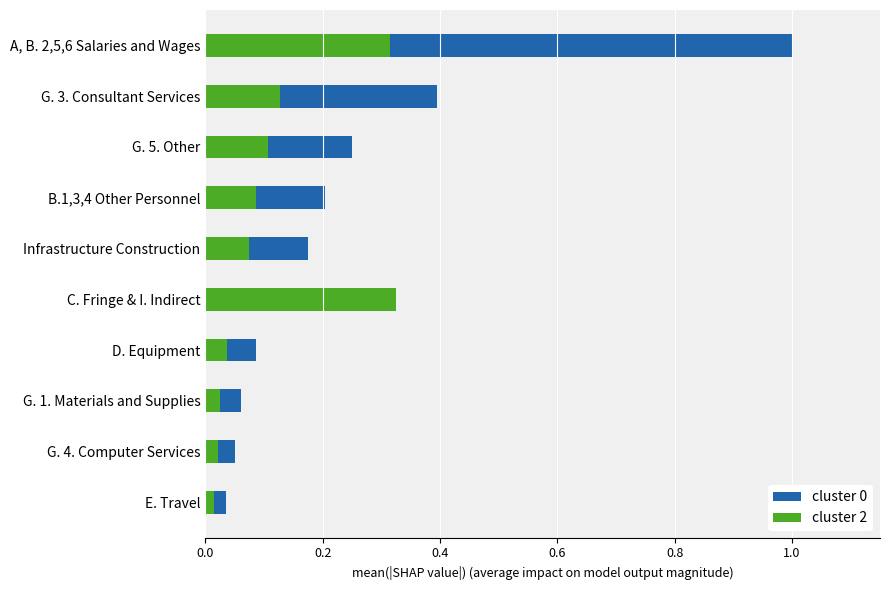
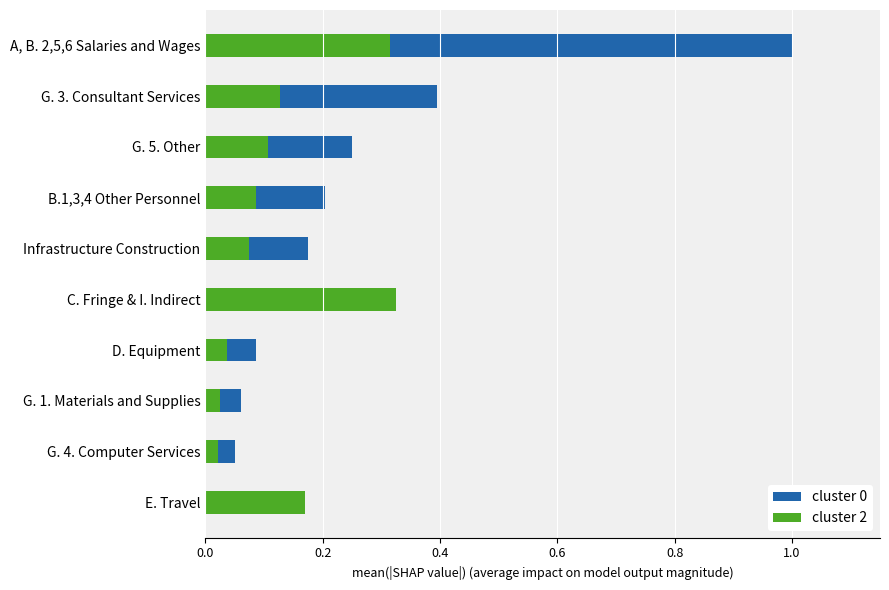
  {
    "cluster 0": {
      "A, B. 2,5,6 Salaries and Wages": 1.00,
      "G. 3. Consultant Services": 0.39,
      "G. 5. Other": 0.25,
      "B.1,3,4 Other Personnel": 0.20,
      "Infrastructure Construction": 0.17,
      "D. Equipment": 0.09,
      "G. 1. Materials and Supplies": 0.06,
      "G. 4. Computer Services": 0.05
    },
    "cluster 2": {
      "C. Fringe & I. Indirect": 0.33,
-     "E. Travel": 0.01
+     "E. Travel": 0.17
    }
  }
